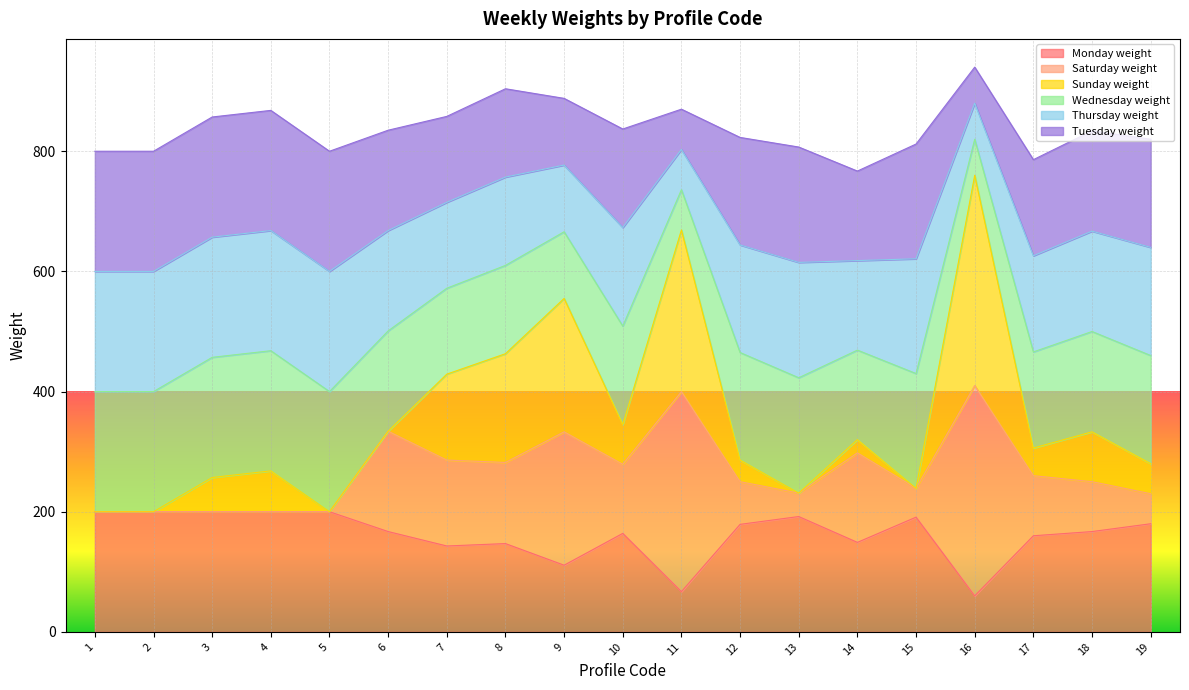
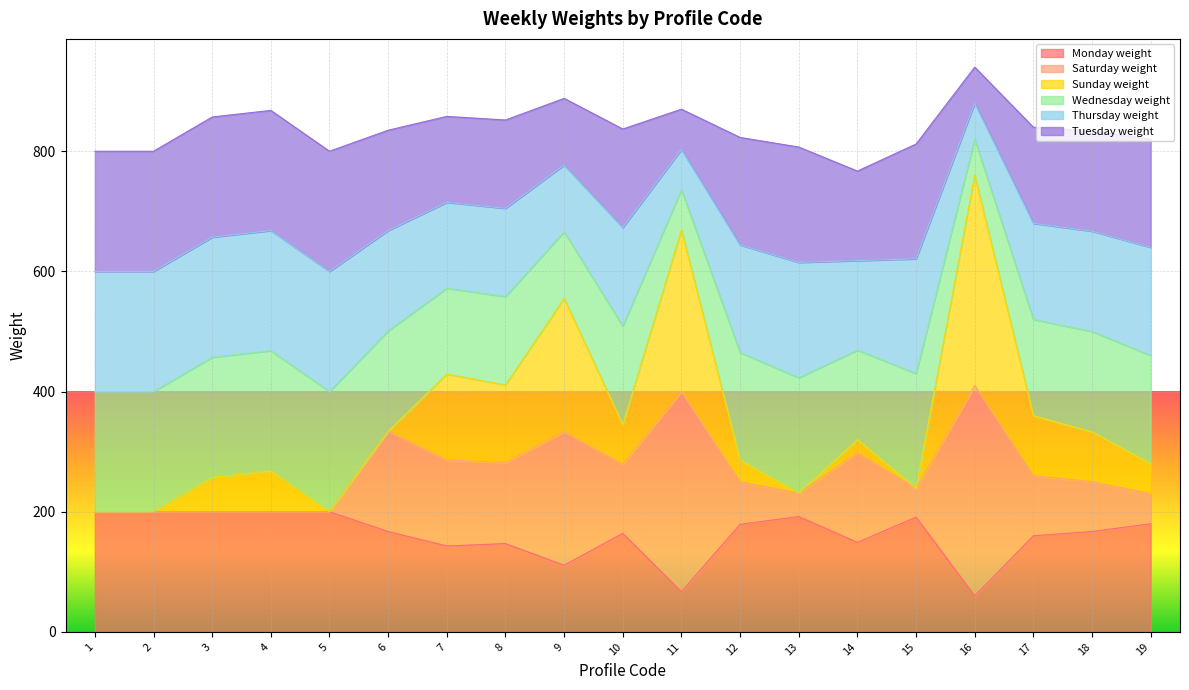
  {
    "Sunday weight": {
      "3": 60,
      "4": 70,
      "7": 140,
-     "8": 180,
+     "8": 130,
      "9": 220,
      "10": 70,
      "11": 270,
      "12": 40,
      "14": 20,
      "16": 350,
-     "17": 50,
+     "17": 100,
      "18": 80,
      "19": 50
    },
    "Wednesday weight": {
      "1": 200,
      "2": 200,
      "3": 200,
      "4": 200,
      "5": 200,
      "6": 170,
      "7": 140,
      "8": 150,
      "9": 110,
      "10": 160,
      "11": 70,
      "12": 180,
      "13": 190,
      "14": 150,
      "15": 190,
      "16": 60,
      "17": 160,
      "18": 170,
      "19": 180
    },
    "Thursday weight": {
      "1": 200,
      "2": 200,
      "3": 200,
      "4": 200,
      "5": 200,
      "6": 170,
      "7": 140,
      "8": 150,
      "9": 110,
      "10": 160,
      "11": 70,
      "12": 180,
      "13": 190,
      "14": 150,
      "15": 190,
      "16": 60,
      "17": 160,
      "18": 170,
      "19": 180
    },
    "Tuesday weight": {
      "1": 200,
      "2": 200,
      "3": 200,
      "4": 200,
      "5": 200,
      "6": 170,
      "7": 140,
      "8": 150,
      "9": 110,
      "10": 160,
      "11": 70,
      "12": 180,
      "13": 190,
      "14": 150,
      "15": 190,
      "16": 60,
      "17": 160
    }
  }
